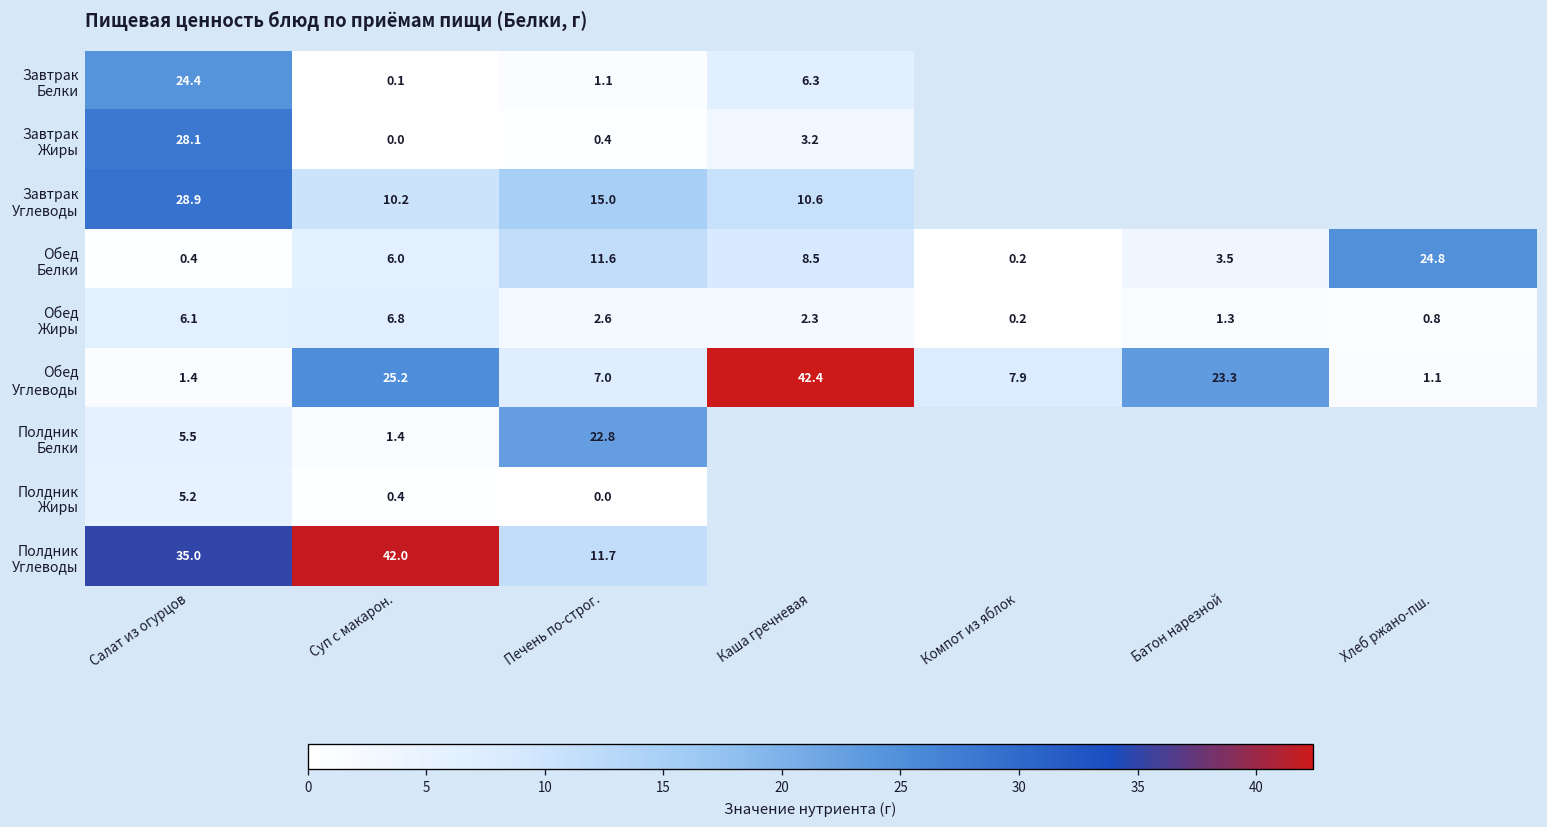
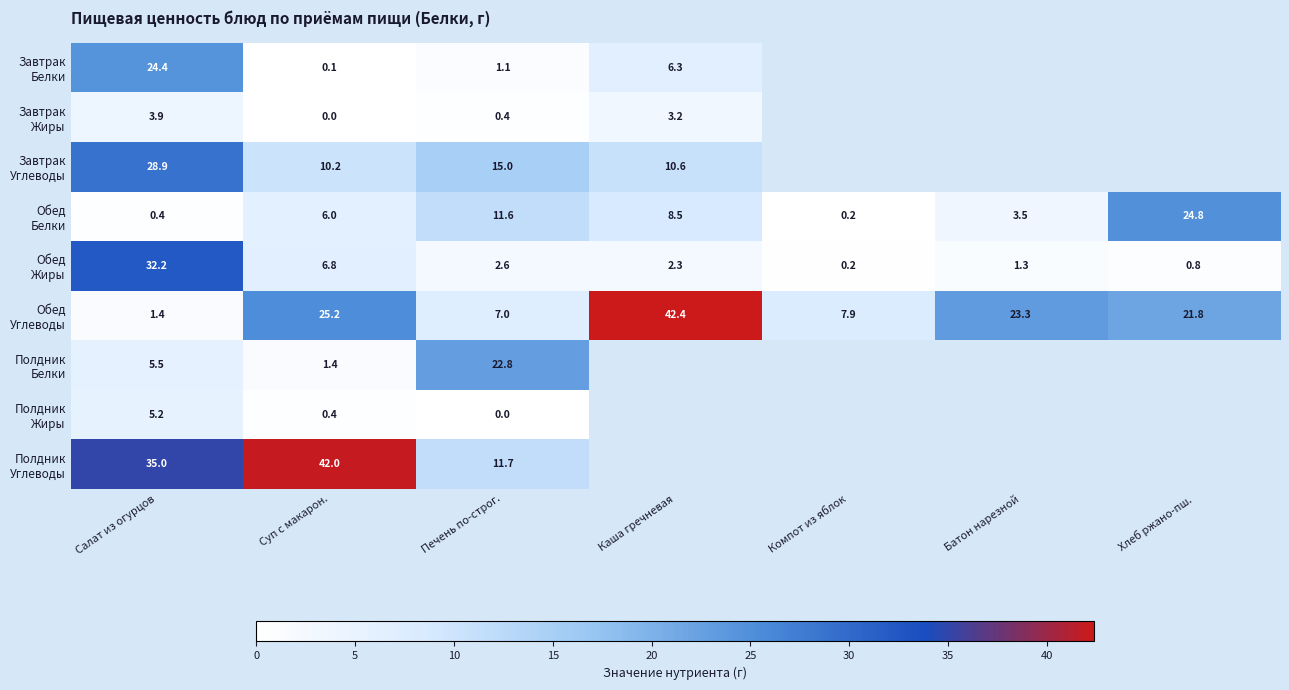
  {
    "Завтрак Белки": {
      "Салат из огурцов": 24.4,
      "Суп с макарон.": 0.1,
      "Печень по-строг.": 1.1,
      "Каша гречневая": 6.3
    },
    "Завтрак Жиры": {
-     "Салат из огурцов": 28.1,
+     "Салат из огурцов": 3.9,
      "Суп с макарон.": 0.0,
      "Печень по-строг.": 0.4,
      "Каша гречневая": 3.2
    },
    "Завтрак Углеводы": {
      "Салат из огурцов": 28.9,
      "Суп с макарон.": 10.2,
      "Печень по-строг.": 15.0,
      "Каша гречневая": 10.6
    },
    "Обед Белки": {
      "Салат из огурцов": 0.4,
      "Суп с макарон.": 6.0,
      "Печень по-строг.": 11.6,
      "Каша гречневая": 8.5,
      "Компот из яблок": 0.2,
      "Батон нарезной": 3.5,
      "Хлеб ржано-пш.": 24.8
    },
    "Обед Жиры": {
-     "Салат из огурцов": 6.1,
+     "Салат из огурцов": 32.2,
      "Суп с макарон.": 6.8,
      "Печень по-строг.": 2.6,
      "Каша гречневая": 2.3,
      "Компот из яблок": 0.2,
      "Батон нарезной": 1.3,
      "Хлеб ржано-пш.": 0.8
    },
    "Обед Углеводы": {
      "Салат из огурцов": 1.4,
      "Суп с макарон.": 25.2,
      "Печень по-строг.": 7.0,
      "Каша гречневая": 42.4,
      "Компот из яблок": 7.9,
      "Батон нарезной": 23.3,
-     "Хлеб ржано-пш.": 1.1
+     "Хлеб ржано-пш.": 21.8
    },
    "Полдник Белки": {
      "Салат из огурцов": 5.5,
      "Суп с макарон.": 1.4,
      "Печень по-строг.": 22.8
    },
    "Полдник Жиры": {
      "Салат из огурцов": 5.2,
      "Суп с макарон.": 0.4,
      "Печень по-строг.": 0.0
    },
    "Полдник Углеводы": {
      "Салат из огурцов": 35.0,
      "Суп с макарон.": 42.0,
      "Печень по-строг.": 11.7
    }
  }
